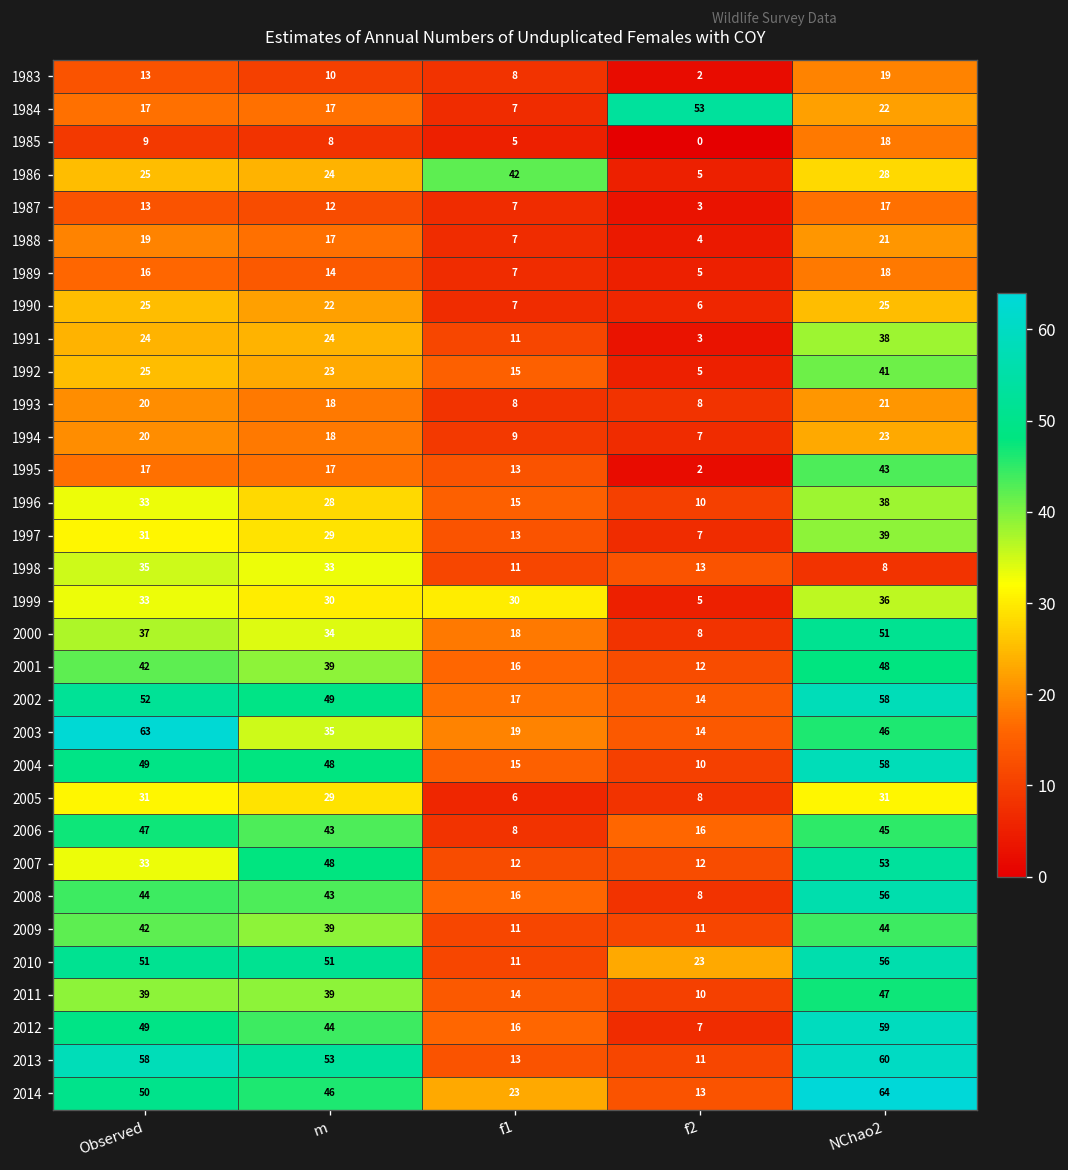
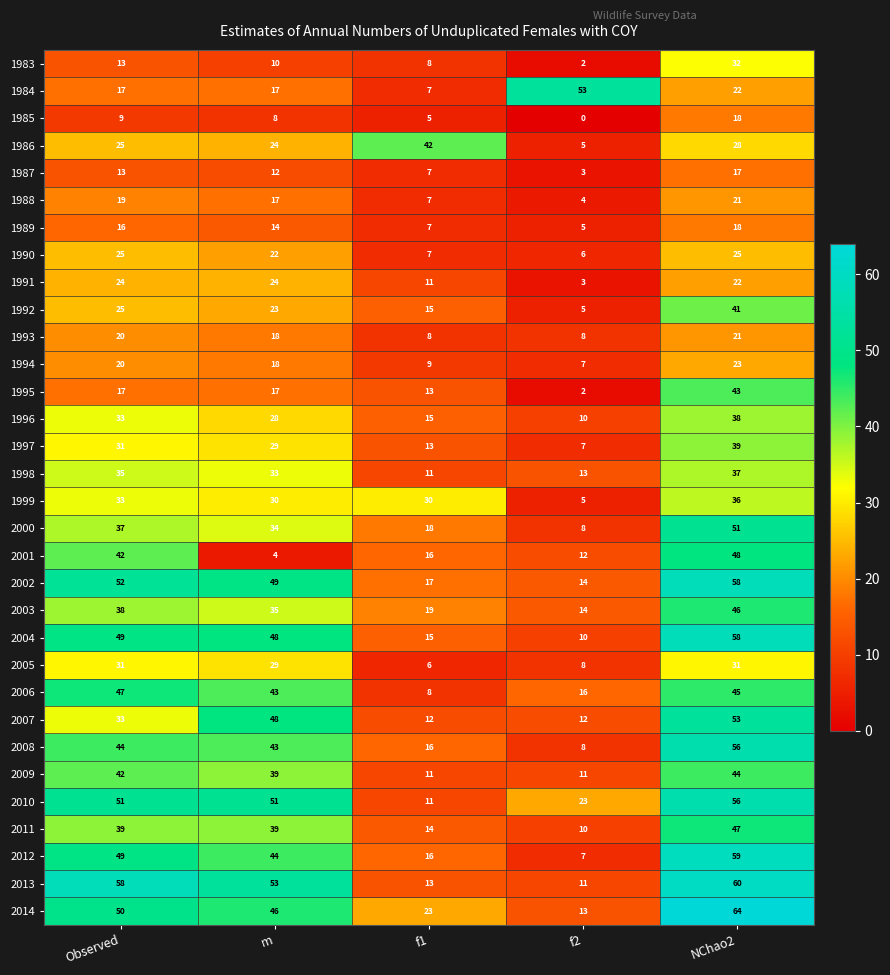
  {
    "1983": {
      "Observed": 13,
      "m": 10,
      "f1": 8,
      "f2": 2,
-     "NChao2": 19
+     "NChao2": 32
    },
    "1984": {
      "Observed": 17,
      "m": 17,
      "f1": 7,
      "f2": 53,
      "NChao2": 22
    },
    "1985": {
      "Observed": 9,
      "m": 8,
      "f1": 5,
      "f2": 0,
      "NChao2": 18
    },
    "1986": {
      "Observed": 25,
      "m": 24,
      "f1": 42,
      "f2": 5,
      "NChao2": 28
    },
    "1987": {
      "Observed": 13,
      "m": 12,
      "f1": 7,
      "f2": 3,
      "NChao2": 17
    },
    "1988": {
      "Observed": 19,
      "m": 17,
      "f1": 7,
      "f2": 4,
      "NChao2": 21
    },
    "1989": {
      "Observed": 16,
      "m": 14,
      "f1": 7,
      "f2": 5,
      "NChao2": 18
    },
    "1990": {
      "Observed": 25,
      "m": 22,
      "f1": 7,
      "f2": 6,
      "NChao2": 25
    },
    "1991": {
      "Observed": 24,
      "m": 24,
      "f1": 11,
      "f2": 3,
-     "NChao2": 38
+     "NChao2": 22
    },
    "1992": {
      "Observed": 25,
      "m": 23,
      "f1": 15,
      "f2": 5,
      "NChao2": 41
    },
    "1993": {
      "Observed": 20,
      "m": 18,
      "f1": 8,
      "f2": 8,
      "NChao2": 21
    },
    "1994": {
      "Observed": 20,
      "m": 18,
      "f1": 9,
      "f2": 7,
      "NChao2": 23
    },
    "1995": {
      "Observed": 17,
      "m": 17,
      "f1": 13,
      "f2": 2,
      "NChao2": 43
    },
    "1996": {
      "Observed": 33,
      "m": 28,
      "f1": 15,
      "f2": 10,
      "NChao2": 38
    },
    "1997": {
      "Observed": 31,
      "m": 29,
      "f1": 13,
      "f2": 7,
      "NChao2": 39
    },
    "1998": {
      "Observed": 35,
      "m": 33,
      "f1": 11,
      "f2": 13,
-     "NChao2": 8
+     "NChao2": 37
    },
    "1999": {
      "Observed": 33,
      "m": 30,
      "f1": 30,
      "f2": 5,
      "NChao2": 36
    },
    "2000": {
      "Observed": 37,
      "m": 34,
      "f1": 18,
      "f2": 8,
      "NChao2": 51
    },
    "2001": {
      "Observed": 42,
-     "m": 39,
+     "m": 4,
      "f1": 16,
      "f2": 12,
      "NChao2": 48
    },
    "2002": {
      "Observed": 52,
      "m": 49,
      "f1": 17,
      "f2": 14,
      "NChao2": 58
    },
    "2003": {
-     "Observed": 63,
+     "Observed": 38,
      "m": 35,
      "f1": 19,
      "f2": 14,
      "NChao2": 46
    },
    "2004": {
      "Observed": 49,
      "m": 48,
      "f1": 15,
      "f2": 10,
      "NChao2": 58
    },
    "2005": {
      "Observed": 31,
      "m": 29,
      "f1": 6,
      "f2": 8,
      "NChao2": 31
    },
    "2006": {
      "Observed": 47,
      "m": 43,
      "f1": 8,
      "f2": 16,
      "NChao2": 45
    },
    "2007": {
      "Observed": 33,
      "m": 48,
      "f1": 12,
      "f2": 12,
      "NChao2": 53
    },
    "2008": {
      "Observed": 44,
      "m": 43,
      "f1": 16,
      "f2": 8,
      "NChao2": 56
    },
    "2009": {
      "Observed": 42,
      "m": 39,
      "f1": 11,
      "f2": 11,
      "NChao2": 44
    },
    "2010": {
      "Observed": 51,
      "m": 51,
      "f1": 11,
      "f2": 23,
      "NChao2": 56
    },
    "2011": {
      "Observed": 39,
      "m": 39,
      "f1": 14,
      "f2": 10,
      "NChao2": 47
    },
    "2012": {
      "Observed": 49,
      "m": 44,
      "f1": 16,
      "f2": 7,
      "NChao2": 59
    },
    "2013": {
      "Observed": 58,
      "m": 53,
      "f1": 13,
      "f2": 11,
      "NChao2": 60
    },
    "2014": {
      "Observed": 50,
      "m": 46,
      "f1": 23,
      "f2": 13,
      "NChao2": 64
    }
  }
